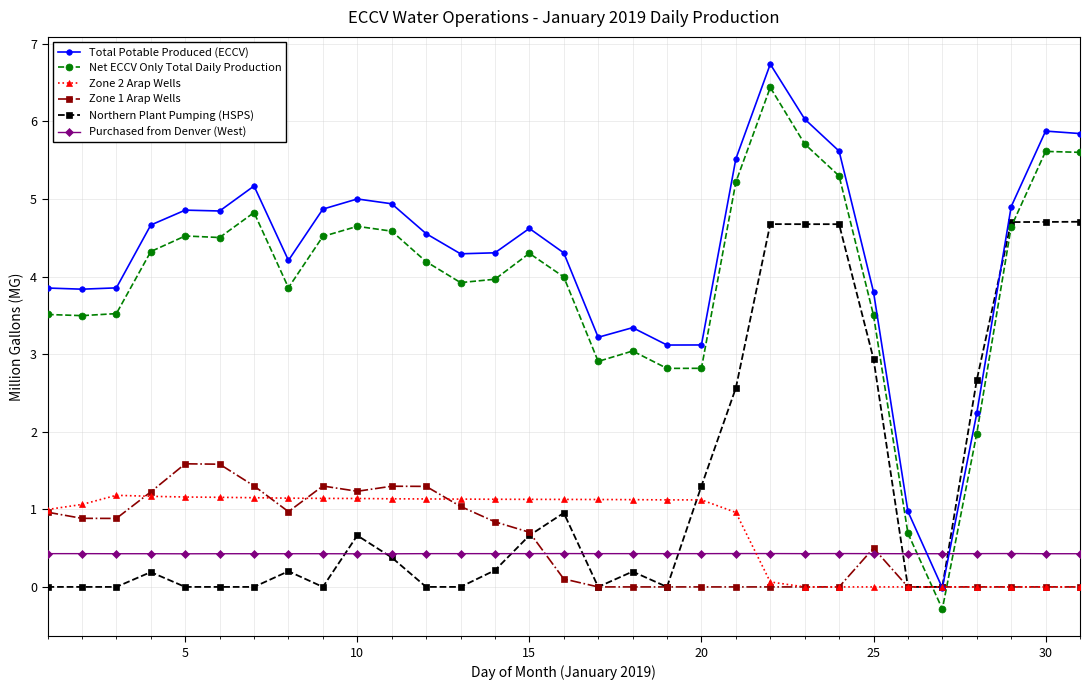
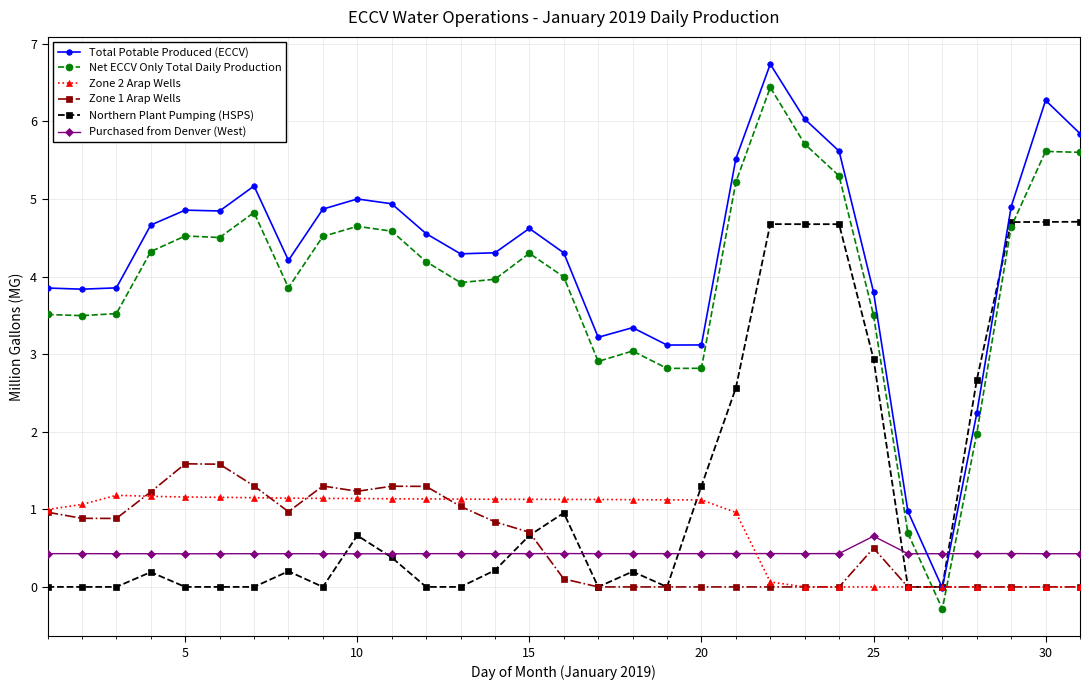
  {
    "Total Potable Produced (ECCV)": {
      "5": 4.9,
      "10": 5.0,
      "15": 4.6,
      "20": 3.1,
      "25": 3.8,
-     "30": 5.9
+     "30": 6.3
    },
    "Net ECCV Only Total Daily Production": {
      "5": 4.5,
      "10": 4.6,
      "15": 4.3,
      "20": 2.8,
      "25": 3.5,
      "30": 5.6
    },
    "Zone 2 Arap Wells": {
      "5": 1.2,
      "10": 1.1,
      "15": 1.1,
      "20": 1.1,
      "25": 0.0
    },
    "Zone 1 Arap Wells": {
      "5": 1.6,
      "10": 1.2,
      "15": 0.7,
      "20": 0.0,
      "25": 0.5
    },
    "Northern Plant Pumping (HSPS)": {
      "5": 0.0,
      "10": 0.7,
      "15": 0.7,
      "20": 1.3,
      "25": 2.9,
      "30": 4.7
    },
    "Purchased from Denver (West)": {
      "5": 0.4,
      "10": 0.4,
      "15": 0.4,
      "20": 0.4,
-     "25": 0.4,
+     "25": 0.7,
      "30": 0.4
    }
  }
